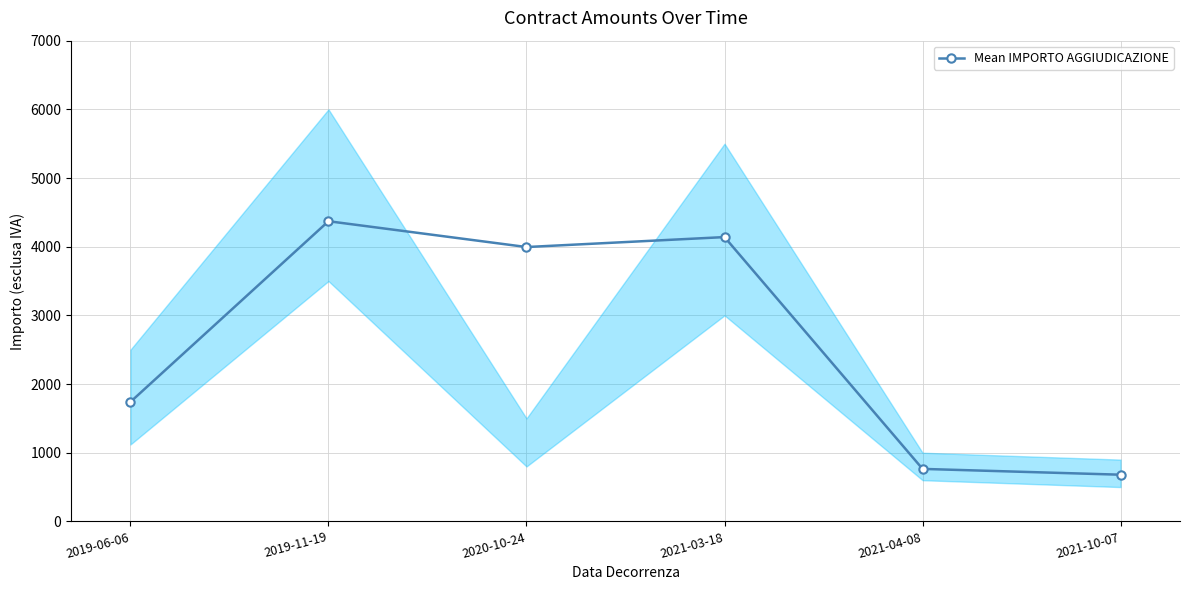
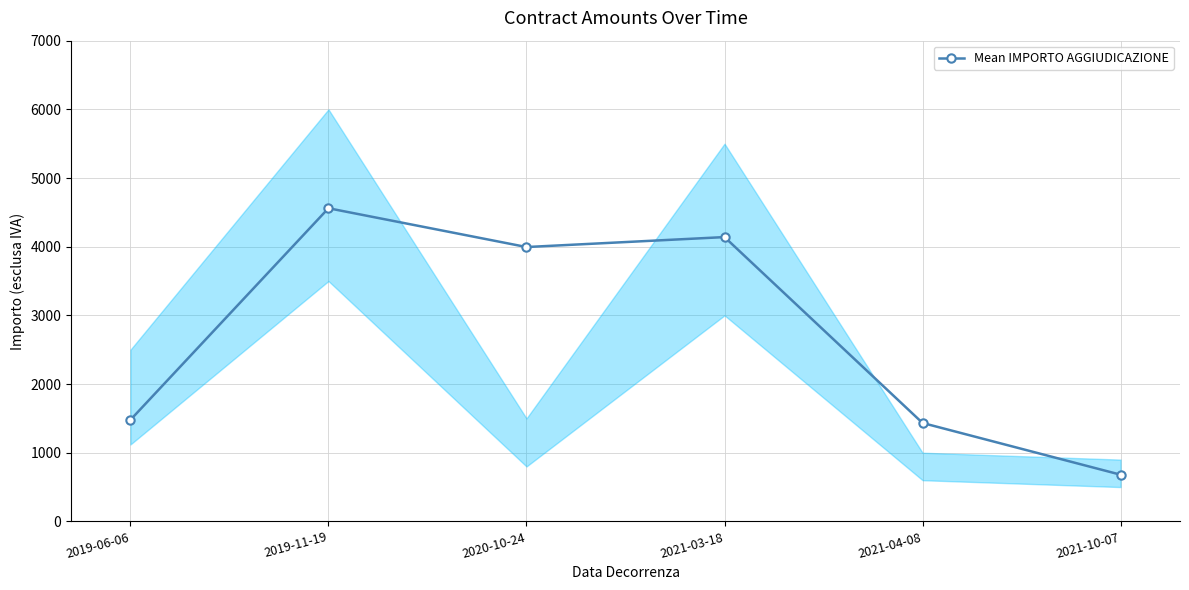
  {
    "Mean IMPORTO AGGIUDICAZIONE": {
-     "2019-06-06": 1700,
-     "2019-11-19": 4400,
+     "2019-06-06": 1500,
+     "2019-11-19": 4600,
      "2020-10-24": 4000,
      "2021-03-18": 4100,
-     "2021-04-08": 800,
+     "2021-04-08": 1400,
      "2021-10-07": 700
    }
  }
